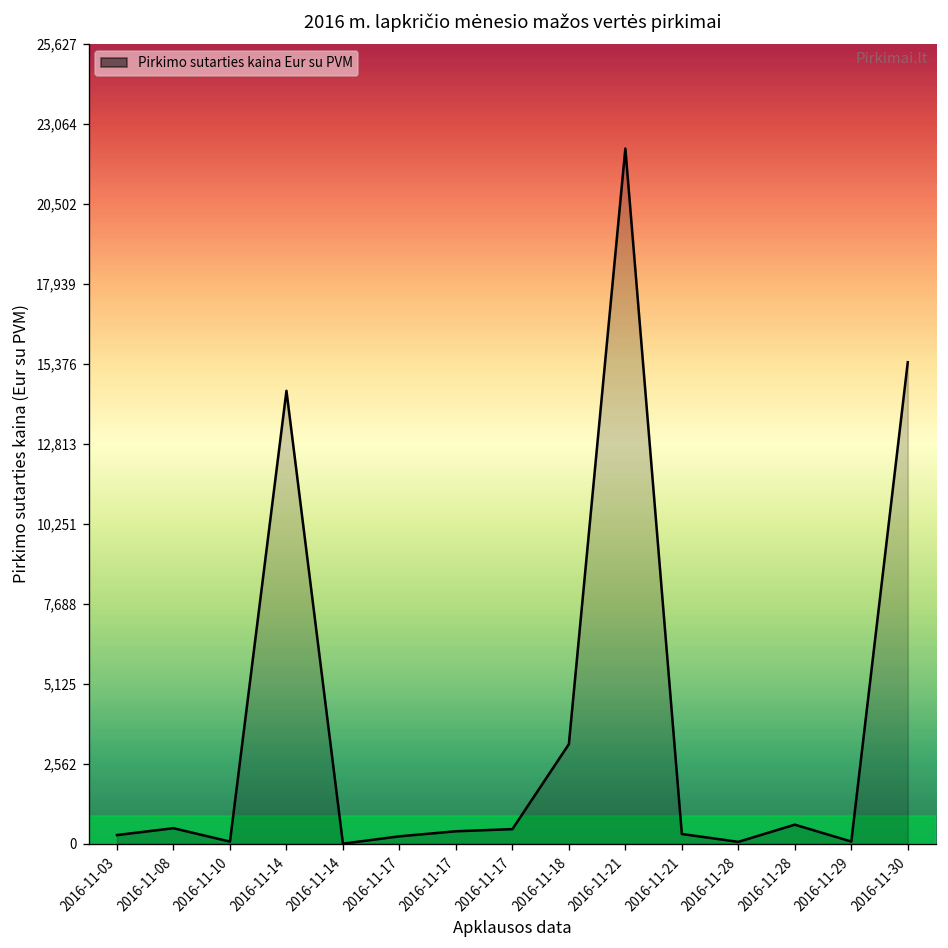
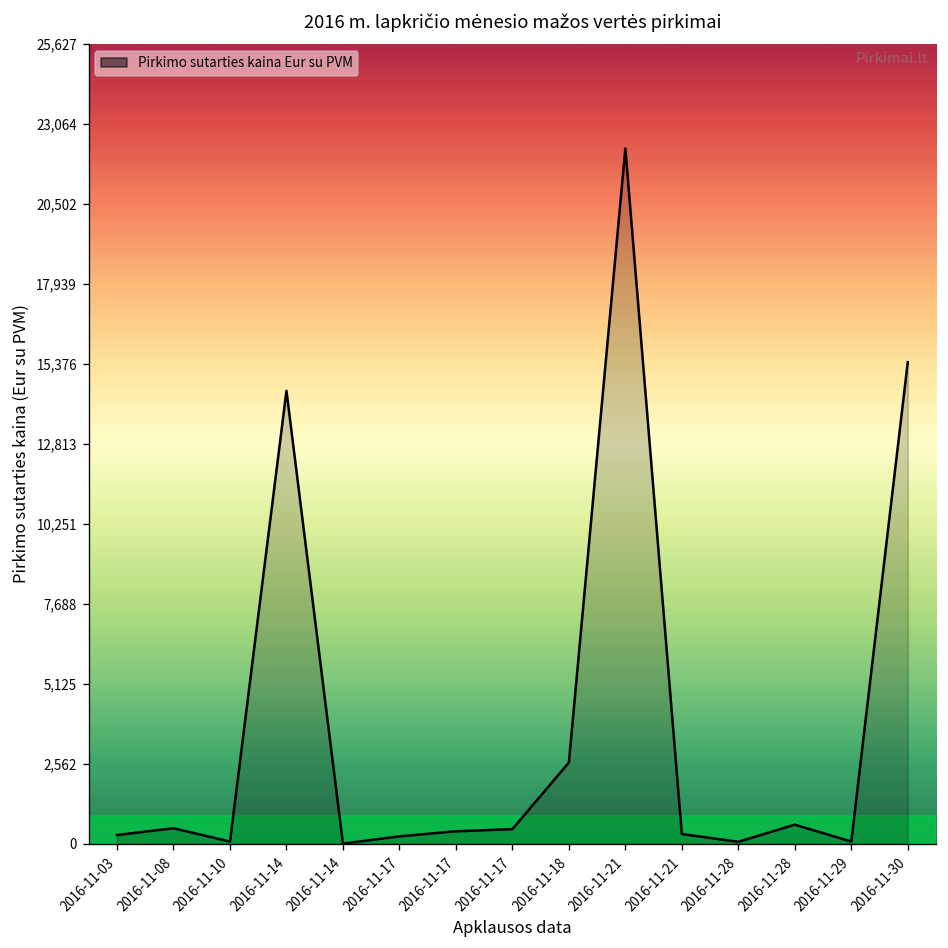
  {
-   "2016-11-18": "3,200",
+   "2016-11-18": "2,600",
    "2016-11-30": "15,400"
  }
